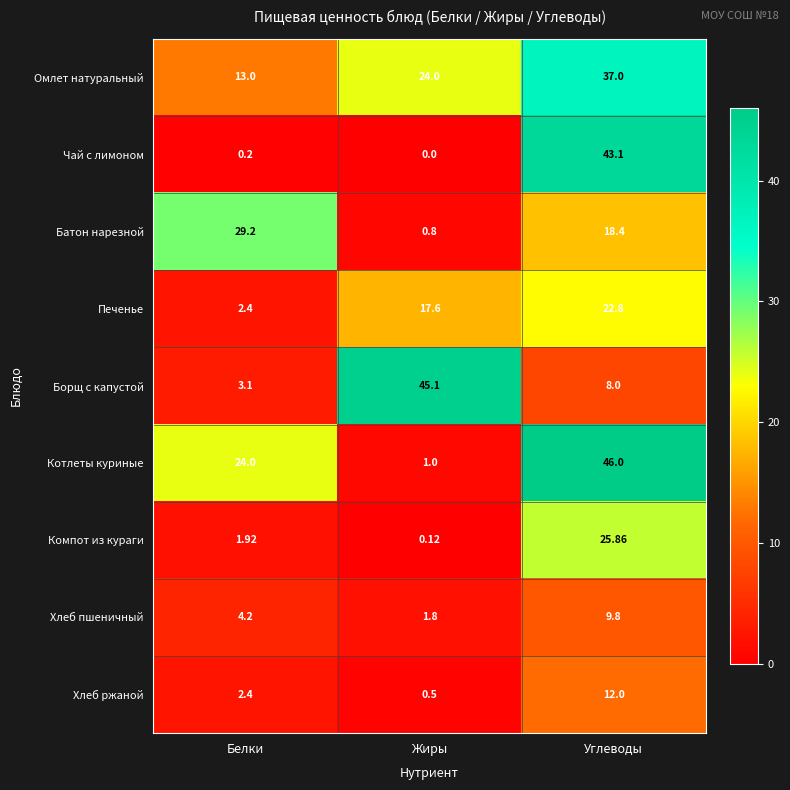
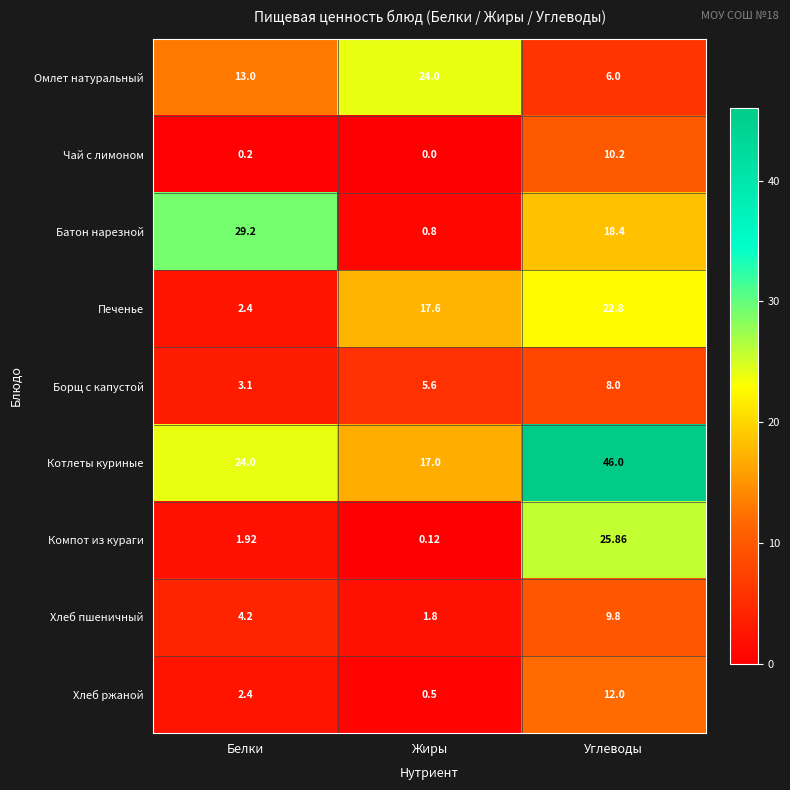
  {
    "Омлет натуральный": {
      "Белки": 13.0,
      "Жиры": 24.0,
-     "Углеводы": 37.0
+     "Углеводы": 6.0
    },
    "Чай с лимоном": {
      "Белки": 0.2,
      "Жиры": 0.0,
-     "Углеводы": 43.1
+     "Углеводы": 10.2
    },
    "Батон нарезной": {
      "Белки": 29.2,
      "Жиры": 0.8,
      "Углеводы": 18.4
    },
    "Печенье": {
      "Белки": 2.4,
      "Жиры": 17.6,
      "Углеводы": 22.8
    },
    "Борщ с капустой": {
      "Белки": 3.1,
-     "Жиры": 45.1,
+     "Жиры": 5.6,
      "Углеводы": 8.0
    },
    "Котлеты куриные": {
      "Белки": 24.0,
-     "Жиры": 1.0,
+     "Жиры": 17.0,
      "Углеводы": 46.0
    },
    "Компот из кураги": {
      "Белки": 1.92,
      "Жиры": 0.12,
      "Углеводы": 25.86
    },
    "Хлеб пшеничный": {
      "Белки": 4.2,
      "Жиры": 1.8,
      "Углеводы": 9.8
    },
    "Хлеб ржаной": {
      "Белки": 2.4,
      "Жиры": 0.5,
      "Углеводы": 12.0
    }
  }
